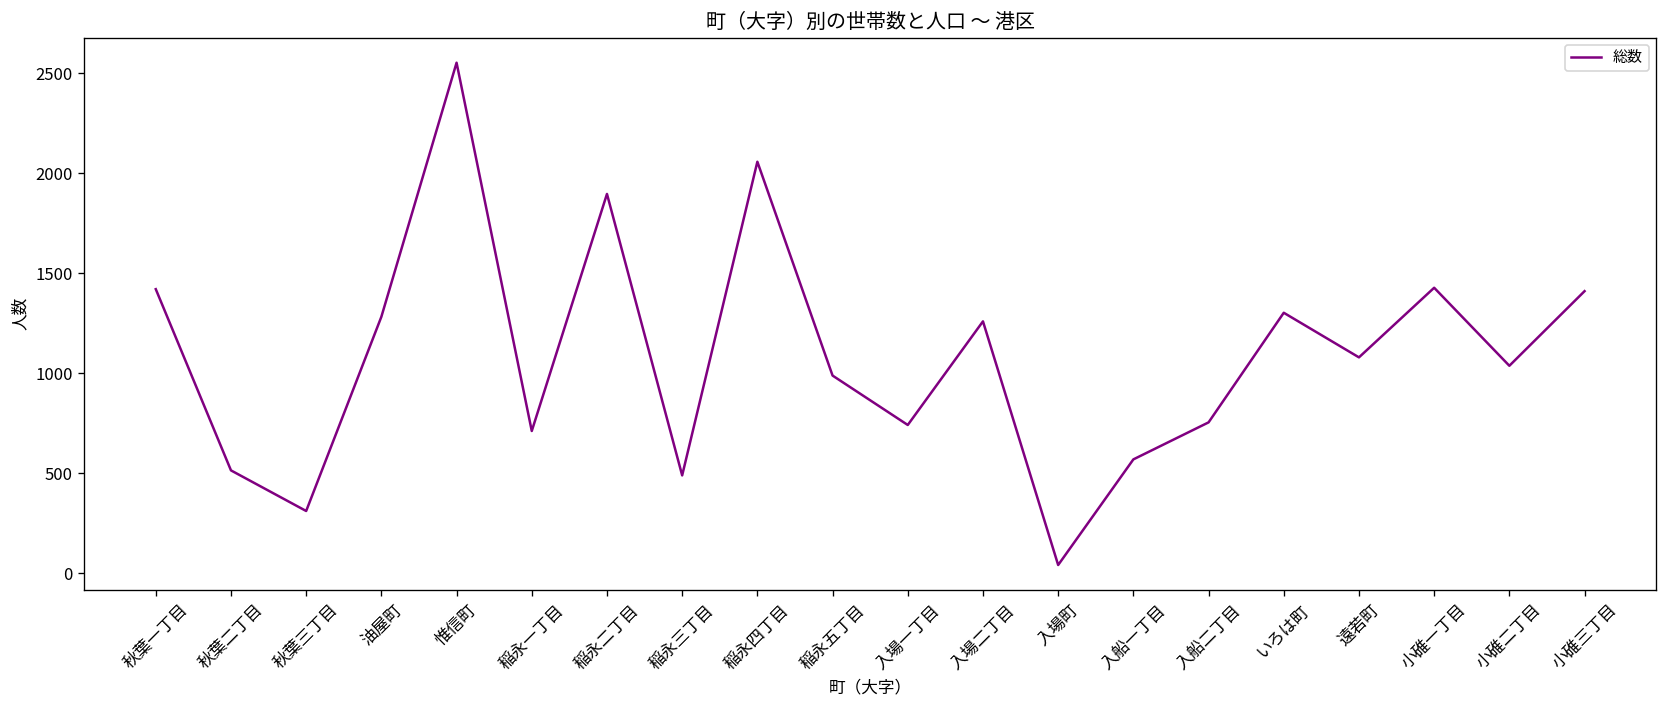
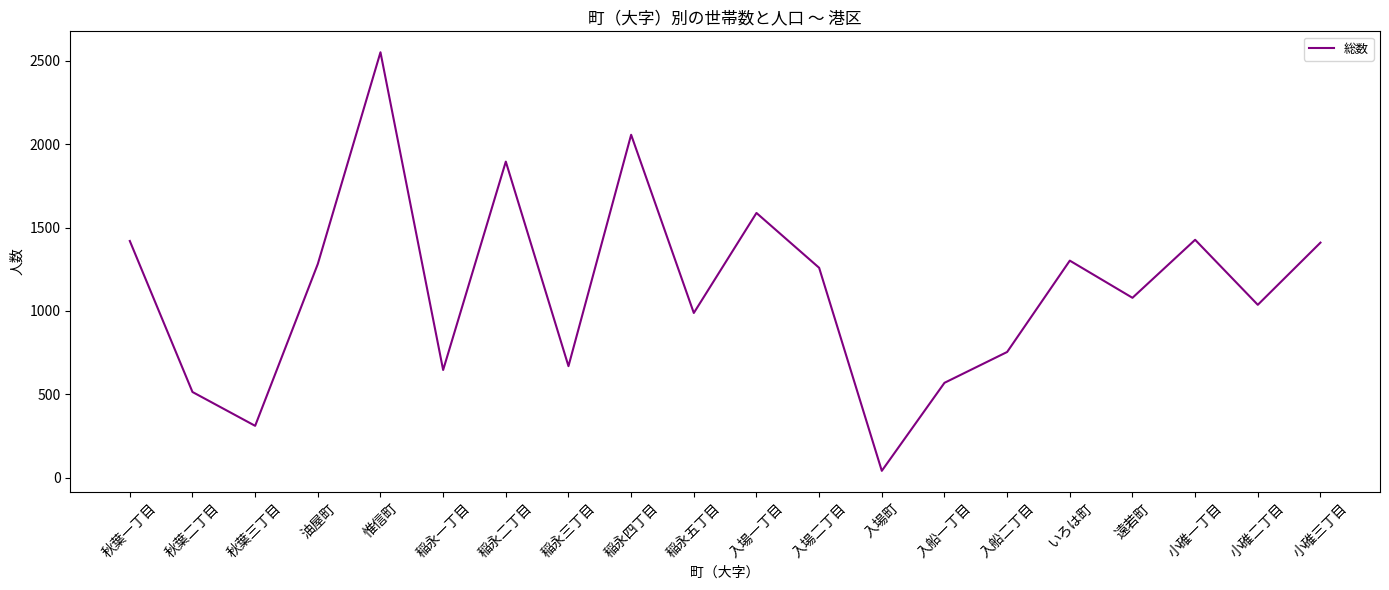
  {
    "秋葉一丁目": 1420,
    "秋葉二丁目": 510,
    "秋葉三丁目": 310,
    "油屋町": 1280,
    "惟信町": 2550,
-   "稲永一丁目": 710,
+   "稲永一丁目": 650,
    "稲永二丁目": 1900,
-   "稲永三丁目": 490,
+   "稲永三丁目": 670,
    "稲永四丁目": 2060,
    "稲永五丁目": 990,
-   "入場一丁目": 740,
+   "入場一丁目": 1590,
    "入場二丁目": 1260,
    "入場町": 40,
    "入船一丁目": 570,
    "入船二丁目": 750,
    "いろは町": 1300,
    "遠若町": 1080,
    "小碓一丁目": 1430,
    "小碓二丁目": 1040,
    "小碓三丁目": 1410
  }
